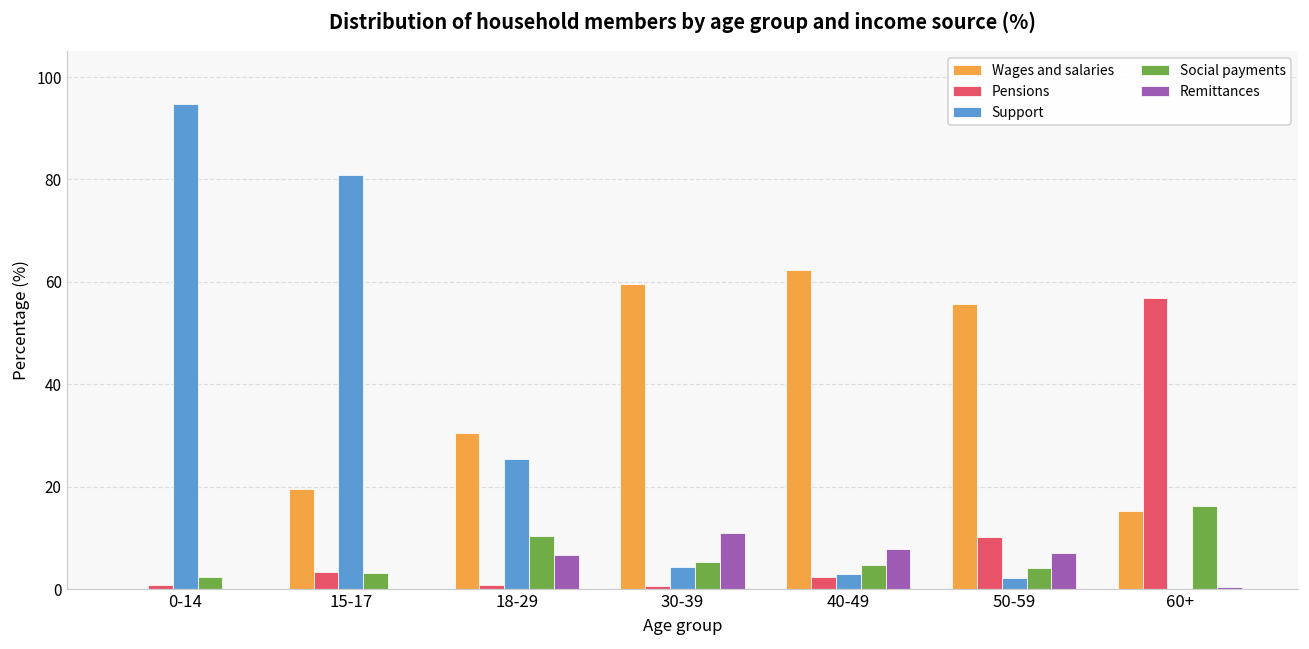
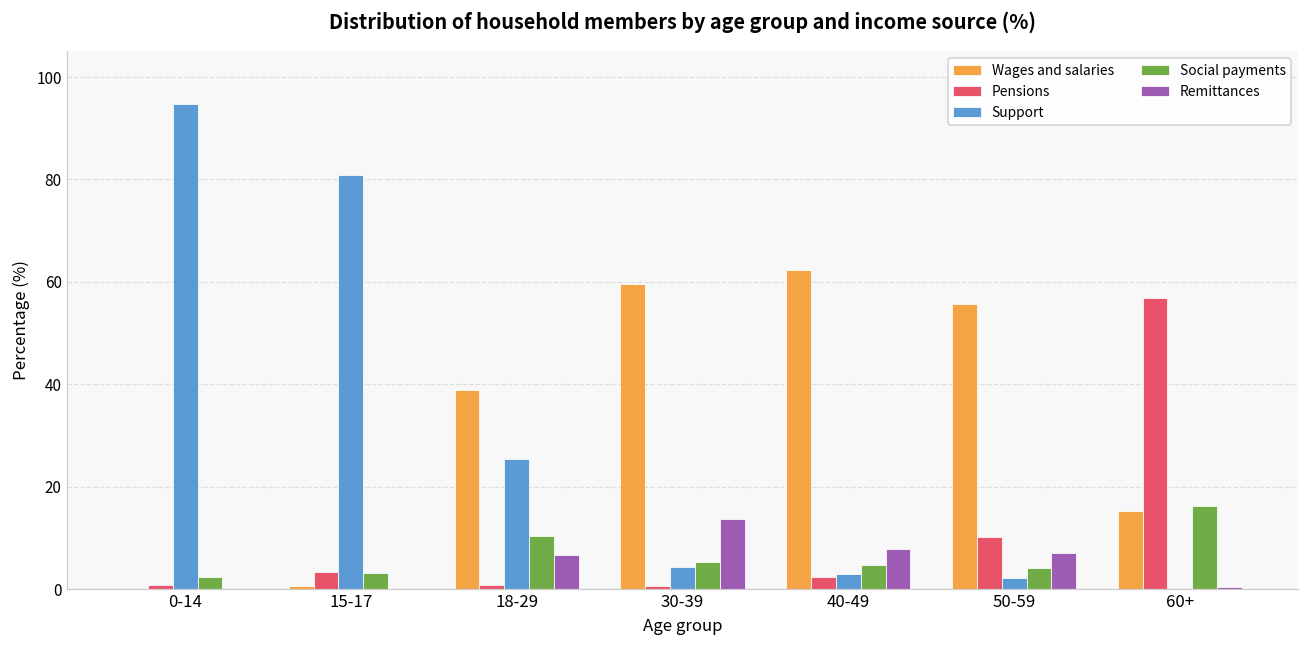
  {
    "Wages and salaries": {
      "0-14": 0,
-     "15-17": 20,
-     "18-29": 31,
+     "15-17": 1,
+     "18-29": 39,
      "30-39": 60,
      "40-49": 62,
      "50-59": 56,
      "60+": 15
    },
    "Pensions": {
      "0-14": 1,
      "15-17": 3,
      "18-29": 1,
      "30-39": 1,
      "40-49": 2,
      "50-59": 10,
      "60+": 57
    },
    "Support": {
      "0-14": 95,
      "15-17": 81,
      "18-29": 25,
      "30-39": 4,
      "40-49": 3,
      "50-59": 2
    },
    "Social payments": {
      "0-14": 2,
      "15-17": 3,
      "18-29": 10,
      "30-39": 5,
      "40-49": 5,
      "50-59": 4,
      "60+": 16
    },
    "Remittances": {
      "0-14": 0,
      "15-17": 0,
      "18-29": 7,
-     "30-39": 11,
+     "30-39": 14,
      "40-49": 8,
      "50-59": 7
    }
  }
